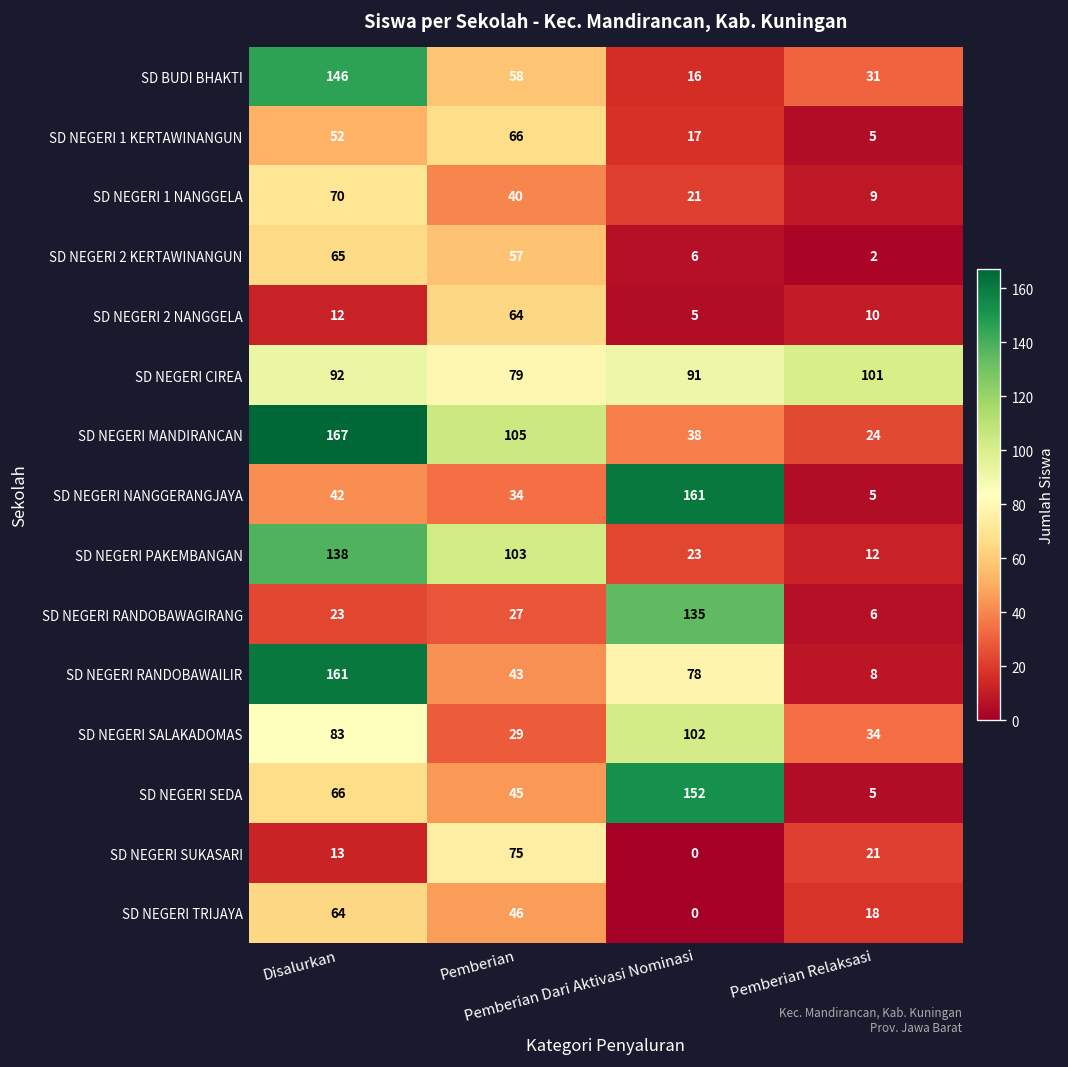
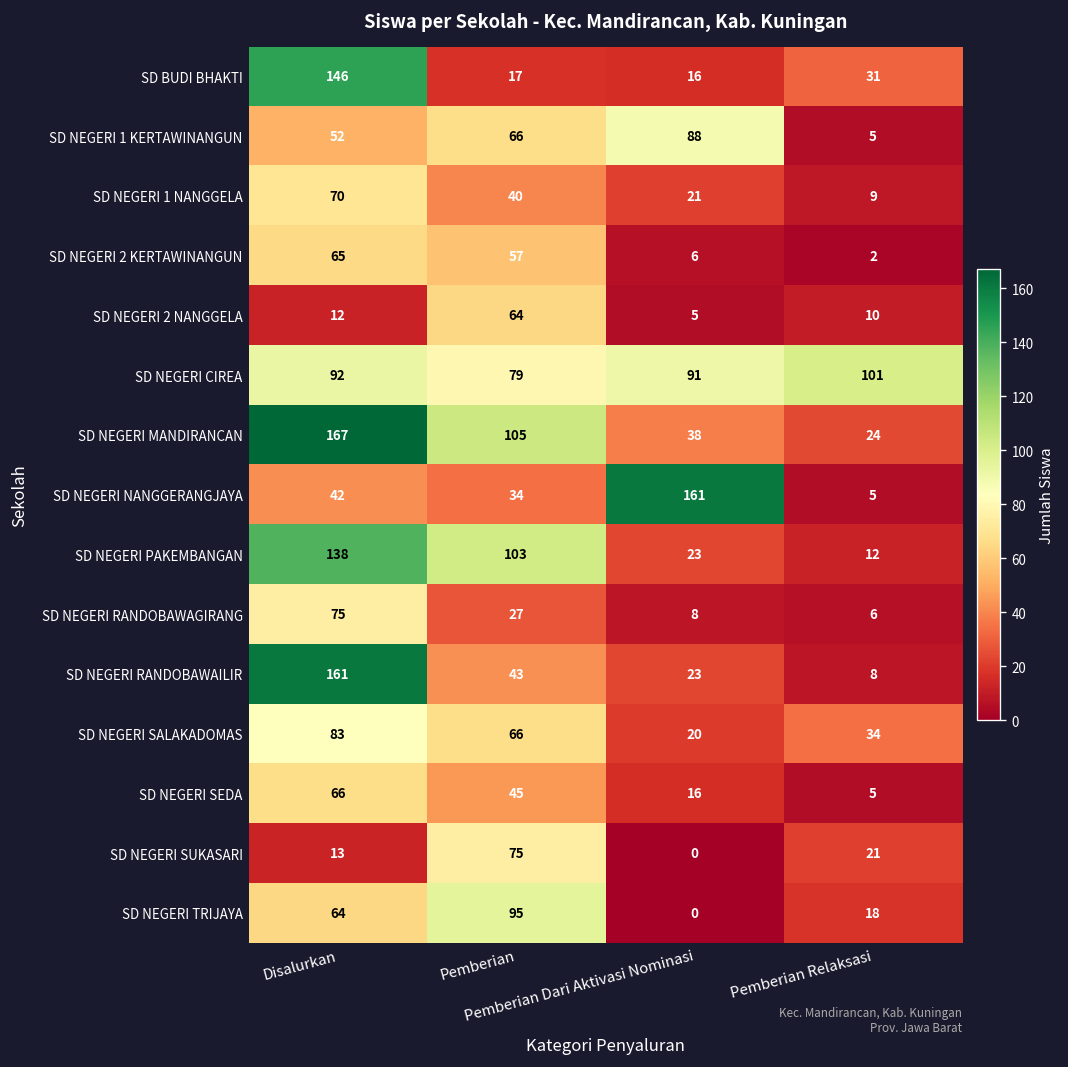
  {
    "SD BUDI BHAKTI": {
      "Disalurkan": 146,
-     "Pemberian": 58,
+     "Pemberian": 17,
      "Pemberian Dari Aktivasi Nominasi": 16,
      "Pemberian Relaksasi": 31
    },
    "SD NEGERI 1 KERTAWINANGUN": {
      "Disalurkan": 52,
      "Pemberian": 66,
-     "Pemberian Dari Aktivasi Nominasi": 17,
+     "Pemberian Dari Aktivasi Nominasi": 88,
      "Pemberian Relaksasi": 5
    },
    "SD NEGERI 1 NANGGELA": {
      "Disalurkan": 70,
      "Pemberian": 40,
      "Pemberian Dari Aktivasi Nominasi": 21,
      "Pemberian Relaksasi": 9
    },
    "SD NEGERI 2 KERTAWINANGUN": {
      "Disalurkan": 65,
      "Pemberian": 57,
      "Pemberian Dari Aktivasi Nominasi": 6,
      "Pemberian Relaksasi": 2
    },
    "SD NEGERI 2 NANGGELA": {
      "Disalurkan": 12,
      "Pemberian": 64,
      "Pemberian Dari Aktivasi Nominasi": 5,
      "Pemberian Relaksasi": 10
    },
    "SD NEGERI CIREA": {
      "Disalurkan": 92,
      "Pemberian": 79,
      "Pemberian Dari Aktivasi Nominasi": 91,
      "Pemberian Relaksasi": 101
    },
    "SD NEGERI MANDIRANCAN": {
      "Disalurkan": 167,
      "Pemberian": 105,
      "Pemberian Dari Aktivasi Nominasi": 38,
      "Pemberian Relaksasi": 24
    },
    "SD NEGERI NANGGERANGJAYA": {
      "Disalurkan": 42,
      "Pemberian": 34,
      "Pemberian Dari Aktivasi Nominasi": 161,
      "Pemberian Relaksasi": 5
    },
    "SD NEGERI PAKEMBANGAN": {
      "Disalurkan": 138,
      "Pemberian": 103,
      "Pemberian Dari Aktivasi Nominasi": 23,
      "Pemberian Relaksasi": 12
    },
    "SD NEGERI RANDOBAWAGIRANG": {
-     "Disalurkan": 23,
+     "Disalurkan": 75,
      "Pemberian": 27,
-     "Pemberian Dari Aktivasi Nominasi": 135,
+     "Pemberian Dari Aktivasi Nominasi": 8,
      "Pemberian Relaksasi": 6
    },
    "SD NEGERI RANDOBAWAILIR": {
      "Disalurkan": 161,
      "Pemberian": 43,
-     "Pemberian Dari Aktivasi Nominasi": 78,
+     "Pemberian Dari Aktivasi Nominasi": 23,
      "Pemberian Relaksasi": 8
    },
    "SD NEGERI SALAKADOMAS": {
      "Disalurkan": 83,
-     "Pemberian": 29,
-     "Pemberian Dari Aktivasi Nominasi": 102,
+     "Pemberian": 66,
+     "Pemberian Dari Aktivasi Nominasi": 20,
      "Pemberian Relaksasi": 34
    },
    "SD NEGERI SEDA": {
      "Disalurkan": 66,
      "Pemberian": 45,
-     "Pemberian Dari Aktivasi Nominasi": 152,
+     "Pemberian Dari Aktivasi Nominasi": 16,
      "Pemberian Relaksasi": 5
    },
    "SD NEGERI SUKASARI": {
      "Disalurkan": 13,
      "Pemberian": 75,
      "Pemberian Dari Aktivasi Nominasi": 0,
      "Pemberian Relaksasi": 21
    },
    "SD NEGERI TRIJAYA": {
      "Disalurkan": 64,
-     "Pemberian": 46,
+     "Pemberian": 95,
      "Pemberian Dari Aktivasi Nominasi": 0,
      "Pemberian Relaksasi": 18
    }
  }
